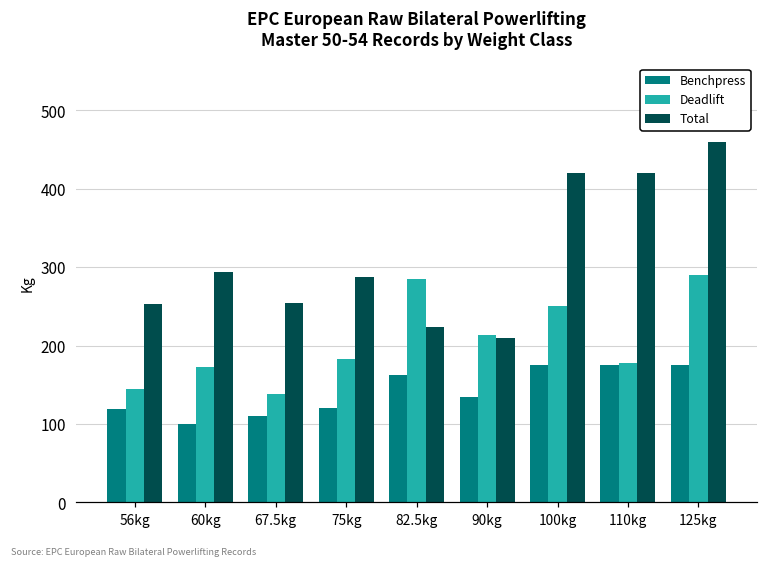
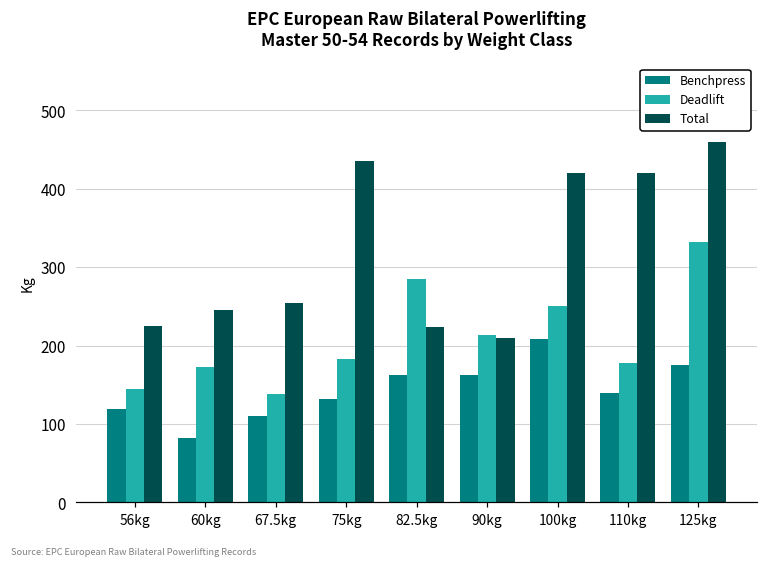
  {
    "Benchpress": {
      "56kg": 120,
-     "60kg": 100,
+     "60kg": 80,
      "67.5kg": 110,
-     "75kg": 120,
+     "75kg": 130,
      "82.5kg": 160,
-     "90kg": 130,
-     "100kg": 180,
-     "110kg": 180,
+     "90kg": 160,
+     "100kg": 210,
+     "110kg": 140,
      "125kg": 180
    },
    "Deadlift": {
      "56kg": 150,
      "60kg": 170,
      "67.5kg": 140,
      "75kg": 180,
      "82.5kg": 290,
      "90kg": 210,
      "100kg": 250,
      "110kg": 180,
-     "125kg": 290
+     "125kg": 330
    },
    "Total": {
-     "56kg": 250,
-     "60kg": 290,
+     "56kg": 230,
+     "60kg": 250,
      "67.5kg": 250,
-     "75kg": 290,
+     "75kg": 430,
      "82.5kg": 220,
      "90kg": 210,
      "100kg": 420,
      "110kg": 420,
      "125kg": 460
    }
  }
